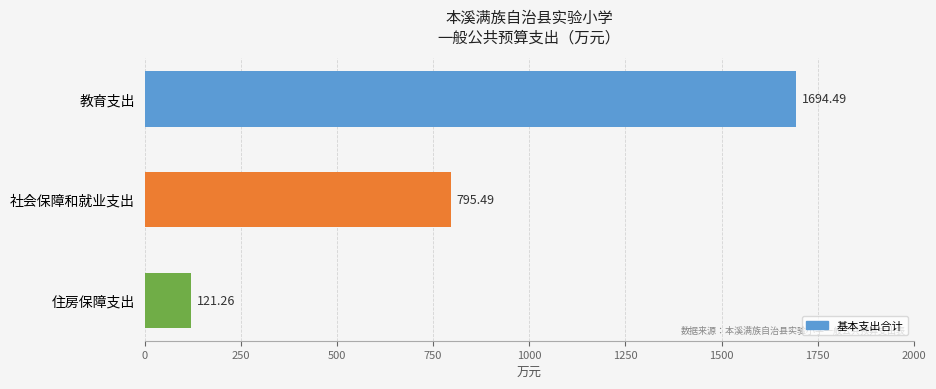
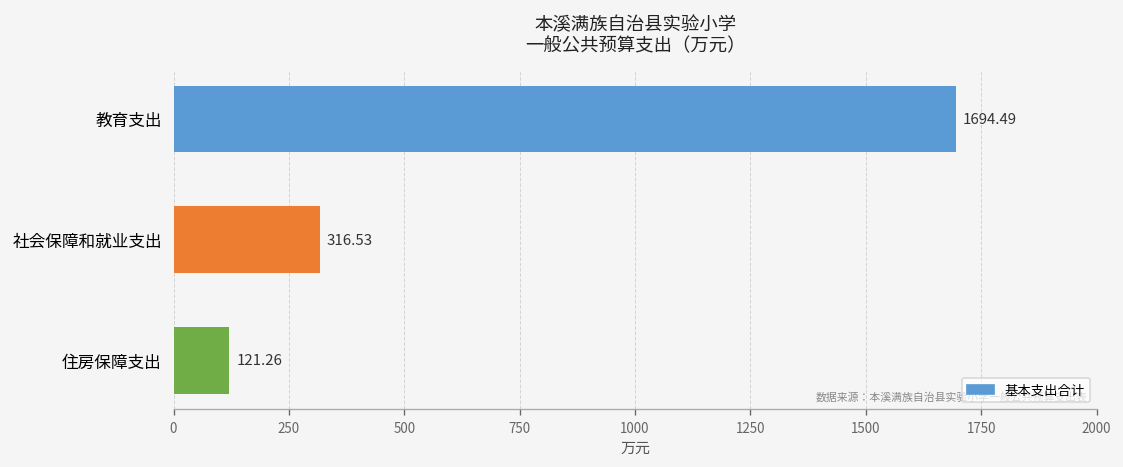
  {
    "教育支出": 1694.49,
-   "社会保障和就业支出": 795.49,
+   "社会保障和就业支出": 316.53,
    "住房保障支出": 121.26
  }
